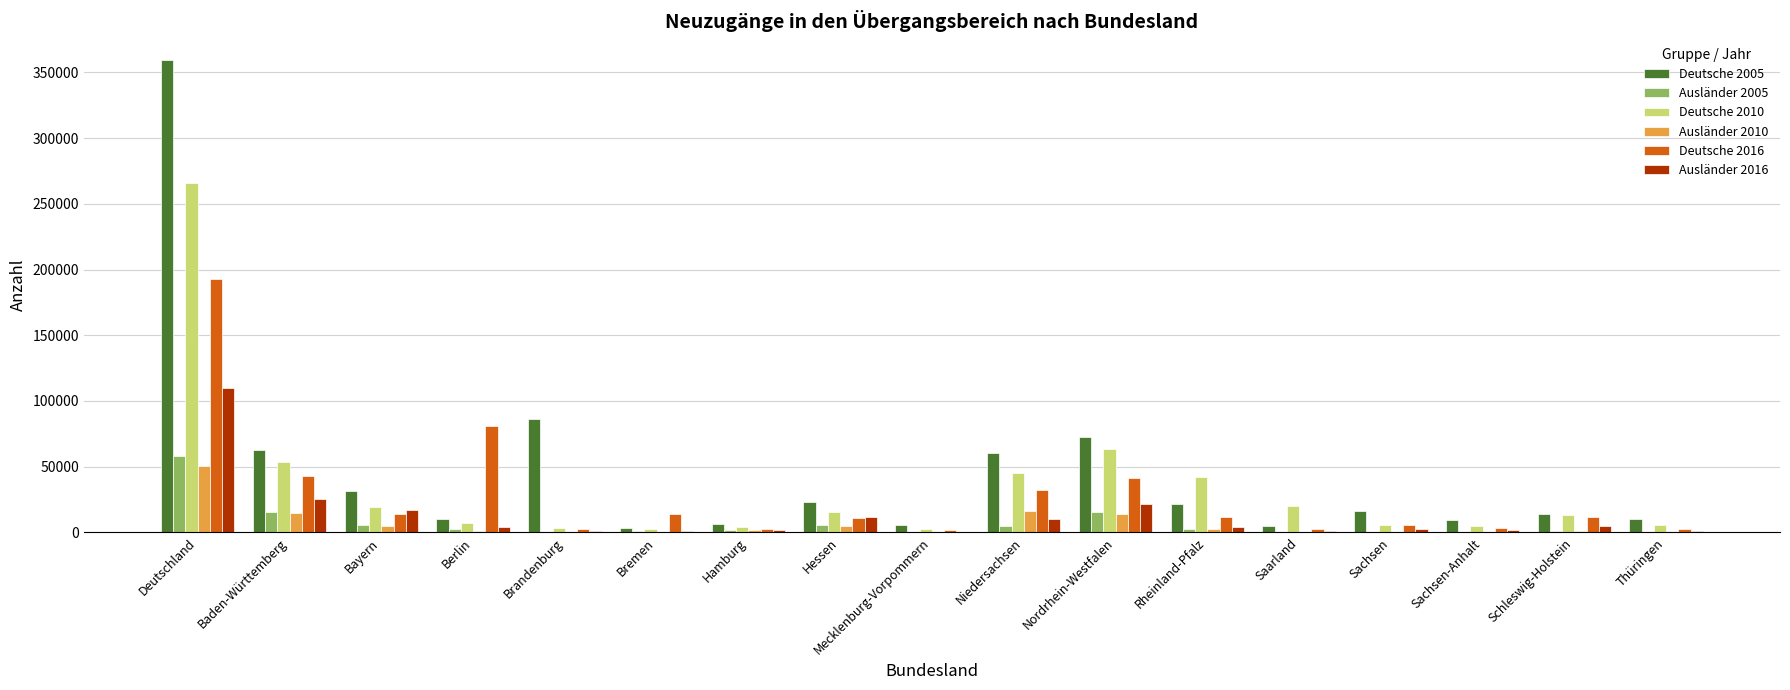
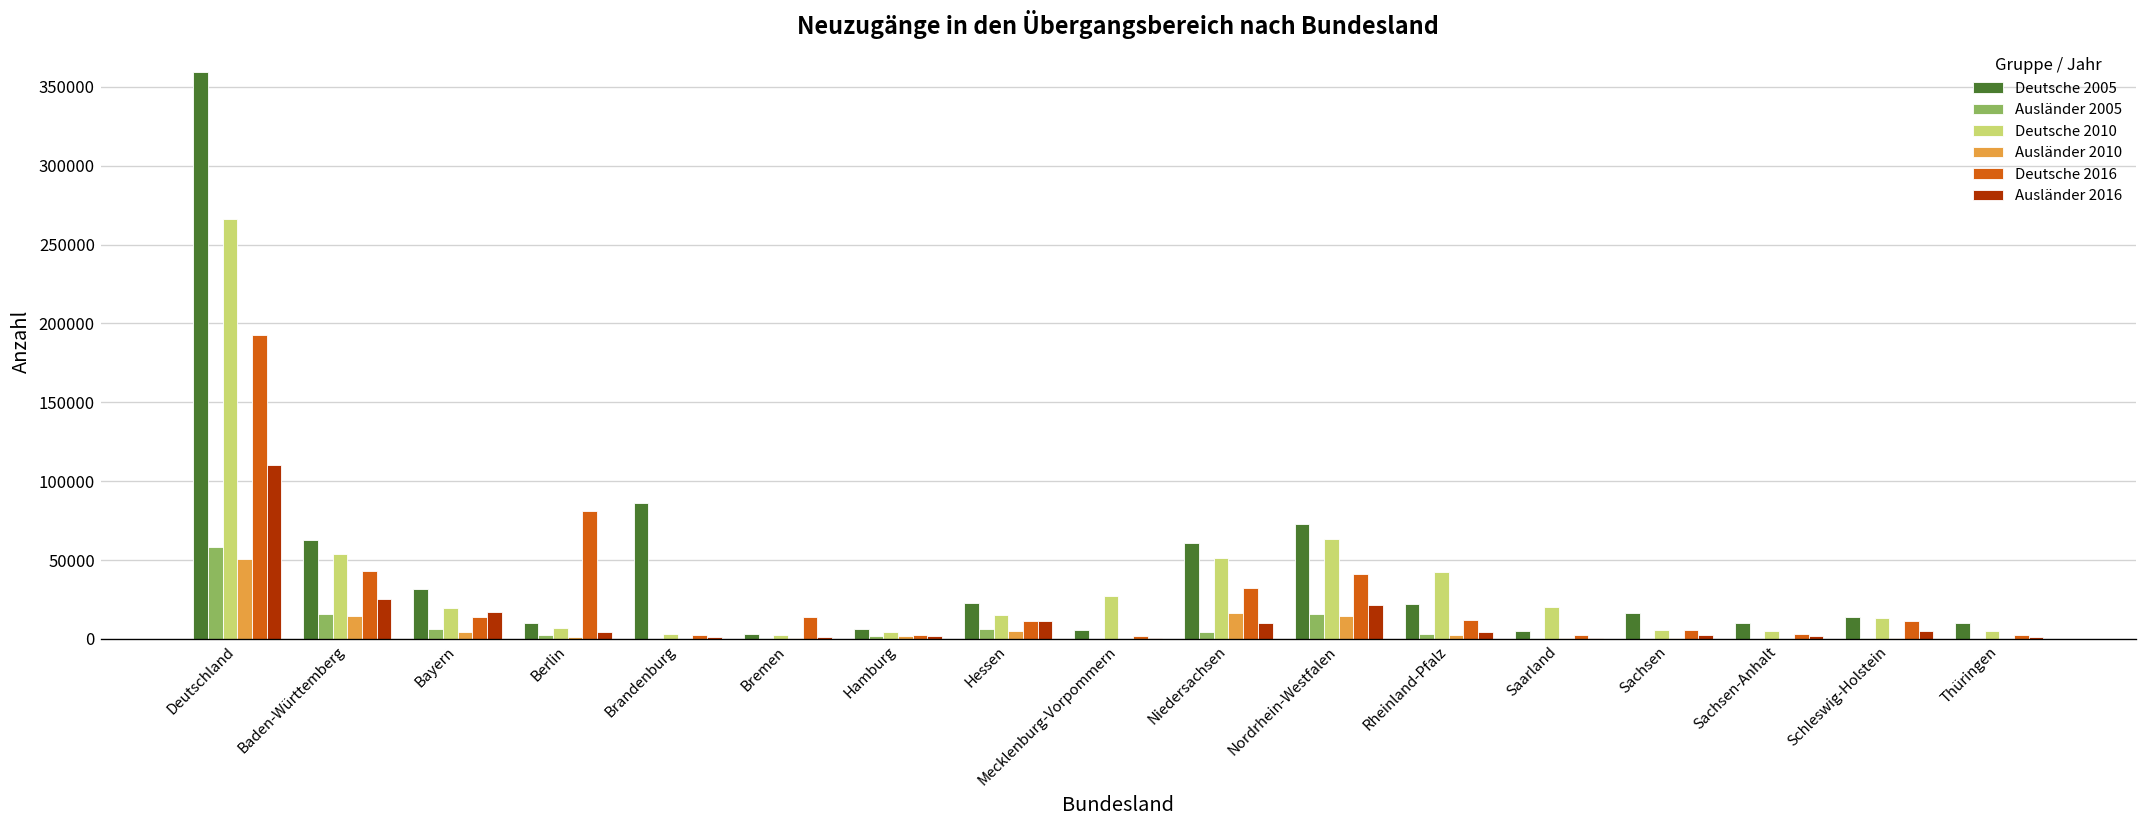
  {
    "Deutsche 2005": {
      "Deutschland": 359000,
      "Baden-Württemberg": 63000,
      "Bayern": 32000,
      "Berlin": 10000,
      "Brandenburg": 86000,
      "Bremen": 3000,
      "Hamburg": 6000,
      "Hessen": 23000,
      "Mecklenburg-Vorpommern": 5000,
      "Niedersachsen": 61000,
      "Nordrhein-Westfalen": 73000,
      "Rheinland-Pfalz": 22000,
      "Saarland": 5000,
      "Sachsen": 16000,
      "Sachsen-Anhalt": 10000,
      "Schleswig-Holstein": 14000,
      "Thüringen": 10000
    },
    "Ausländer 2005": {
      "Deutschland": 58000,
      "Baden-Württemberg": 16000,
      "Bayern": 6000,
      "Berlin": 2000,
      "Hamburg": 2000,
      "Hessen": 6000,
      "Niedersachsen": 5000,
      "Nordrhein-Westfalen": 16000,
      "Rheinland-Pfalz": 3000
    },
    "Deutsche 2010": {
      "Deutschland": 266000,
      "Baden-Württemberg": 54000,
      "Bayern": 19000,
      "Berlin": 7000,
      "Brandenburg": 3000,
      "Bremen": 2000,
      "Hamburg": 4000,
      "Hessen": 15000,
-     "Mecklenburg-Vorpommern": 3000,
-     "Niedersachsen": 45000,
+     "Mecklenburg-Vorpommern": 27000,
+     "Niedersachsen": 51000,
      "Nordrhein-Westfalen": 63000,
      "Rheinland-Pfalz": 42000,
      "Saarland": 20000,
      "Sachsen": 6000,
      "Sachsen-Anhalt": 5000,
      "Schleswig-Holstein": 13000,
      "Thüringen": 5000
    },
    "Ausländer 2010": {
      "Deutschland": 50000,
      "Baden-Württemberg": 15000,
      "Bayern": 5000,
      "Hessen": 5000,
      "Niedersachsen": 17000,
      "Nordrhein-Westfalen": 14000,
      "Rheinland-Pfalz": 2000
    },
    "Deutsche 2016": {
      "Deutschland": 193000,
      "Baden-Württemberg": 43000,
      "Bayern": 14000,
      "Berlin": 81000,
      "Brandenburg": 3000,
      "Bremen": 14000,
      "Hamburg": 3000,
      "Hessen": 11000,
      "Niedersachsen": 32000,
      "Nordrhein-Westfalen": 41000,
      "Rheinland-Pfalz": 12000,
      "Saarland": 3000,
      "Sachsen": 5000,
      "Sachsen-Anhalt": 3000,
      "Schleswig-Holstein": 12000,
      "Thüringen": 3000
    },
    "Ausländer 2016": {
      "Deutschland": 110000,
      "Baden-Württemberg": 25000,
      "Bayern": 17000,
      "Berlin": 4000,
      "Hamburg": 2000,
      "Hessen": 11000,
      "Niedersachsen": 10000,
      "Nordrhein-Westfalen": 22000,
      "Rheinland-Pfalz": 4000,
      "Sachsen": 2000,
      "Schleswig-Holstein": 5000
    }
  }
